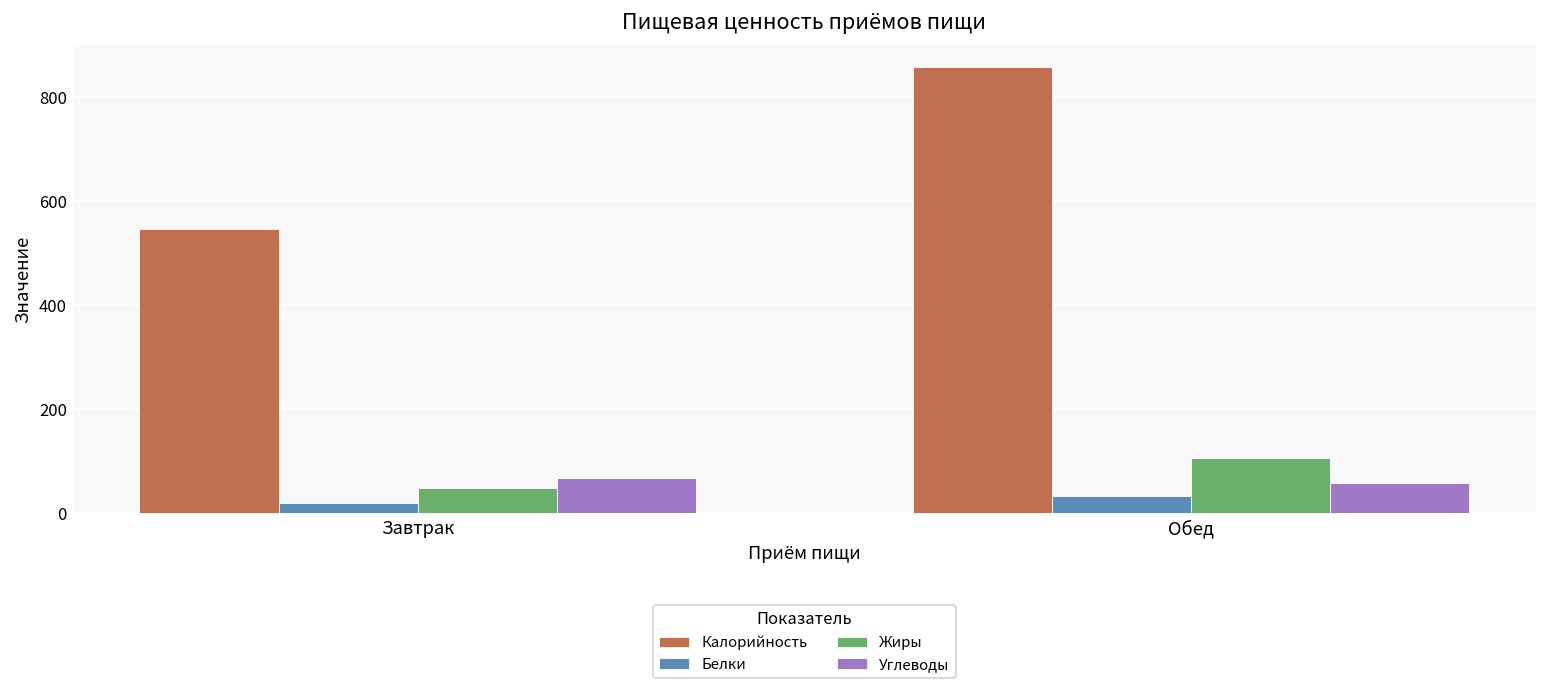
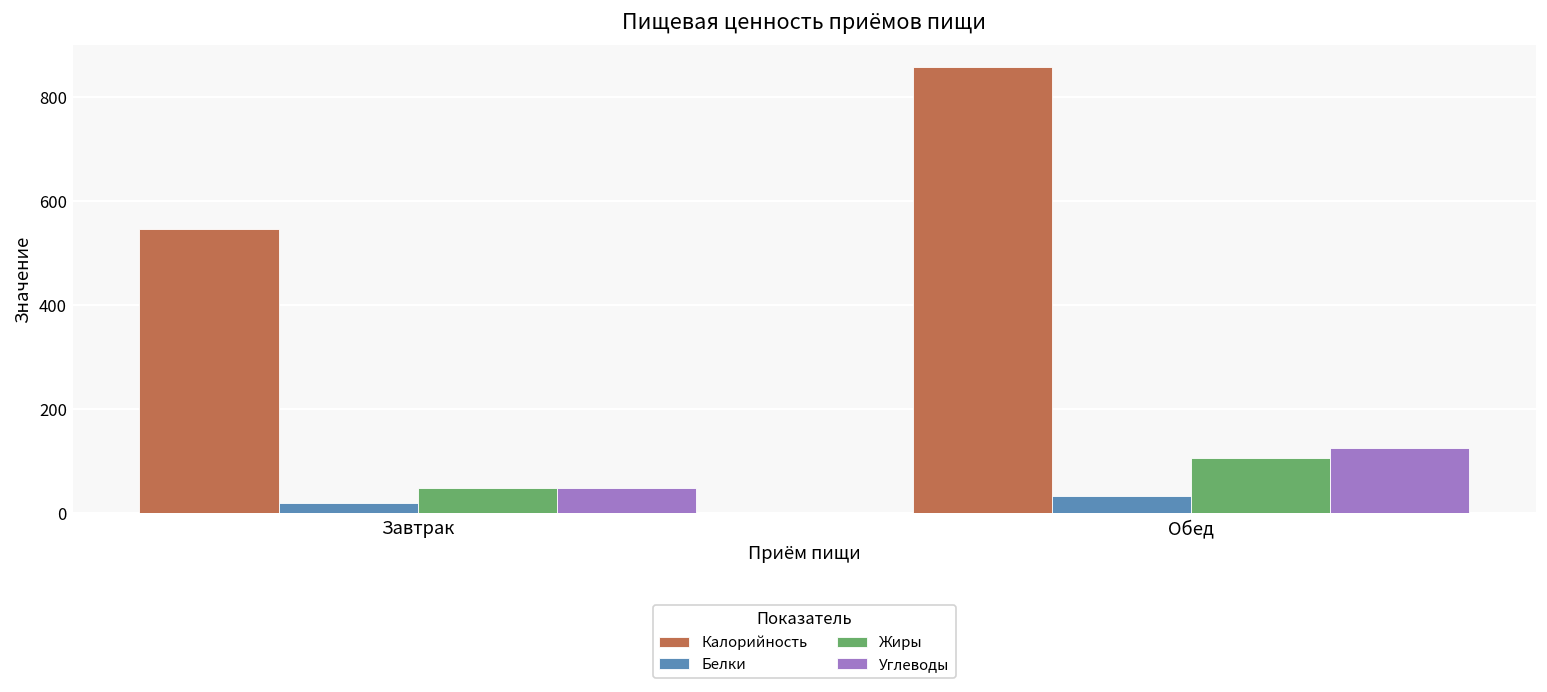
  {
    "Калорийность": {
      "Завтрак": 550,
      "Обед": 860
    },
    "Белки": {
      "Завтрак": 20,
      "Обед": 30
    },
    "Жиры": {
      "Завтрак": 50,
      "Обед": 110
    },
    "Углеводы": {
-     "Завтрак": 70,
-     "Обед": 60
+     "Завтрак": 50,
+     "Обед": 130
    }
  }
